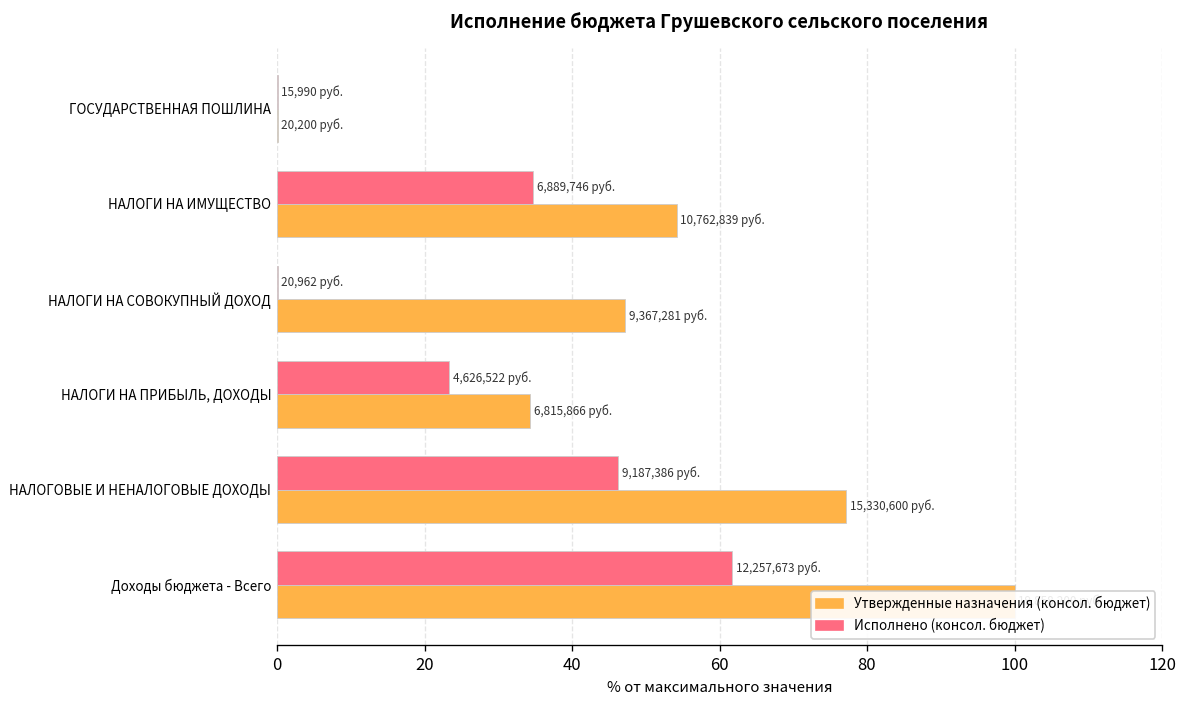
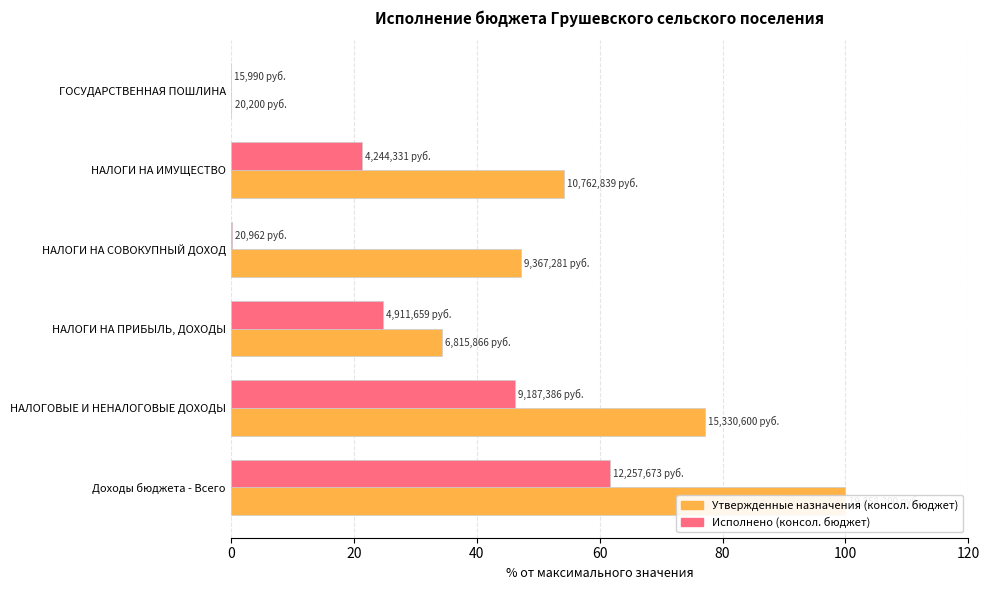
  {
    "Исполнено (консол. бюджет)": {
-     "НАЛОГИ НА ИМУЩЕСТВО": "6,889,746",
-     "НАЛОГИ НА ПРИБЫЛЬ, ДОХОДЫ": "4,626,522"
+     "НАЛОГИ НА ИМУЩЕСТВО": "4,244,331",
+     "НАЛОГИ НА ПРИБЫЛЬ, ДОХОДЫ": "4,911,659"
    }
  }
